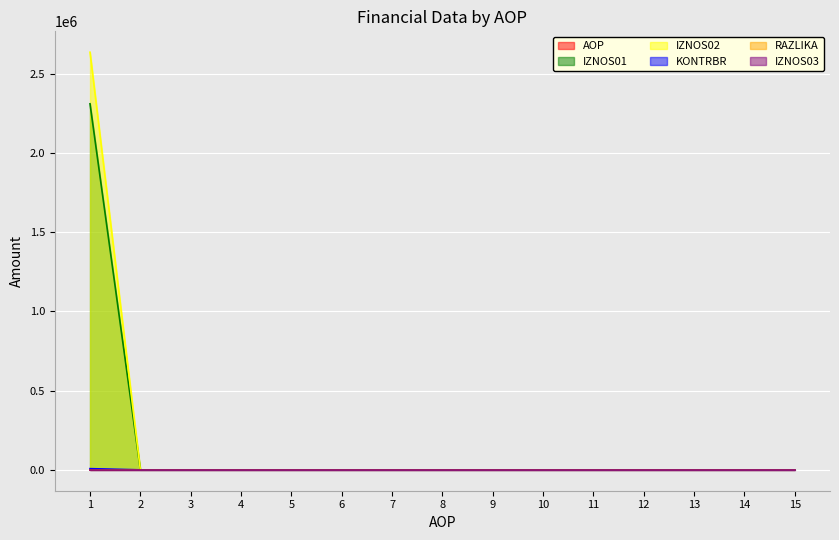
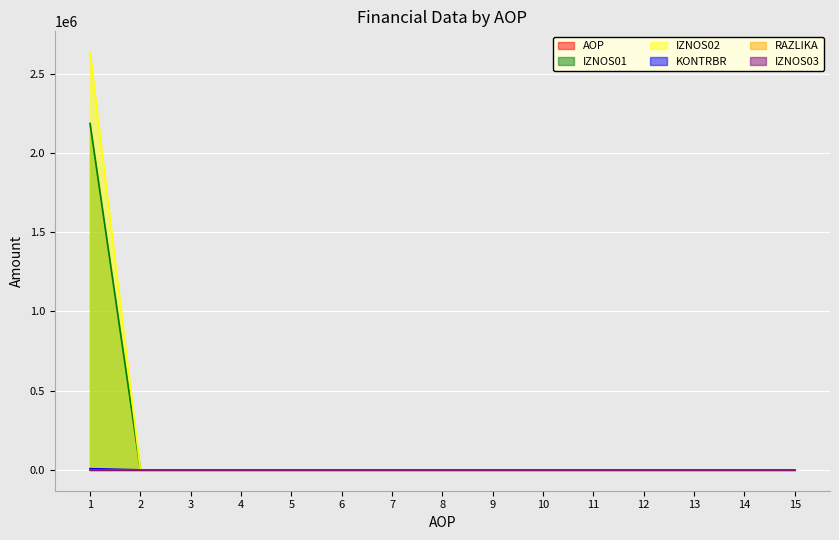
  {
    "IZNOS01": {
-     "1": 2310000
+     "1": 2190000
    },
    "IZNOS02": {
      "1": 2640000
    }
  }
